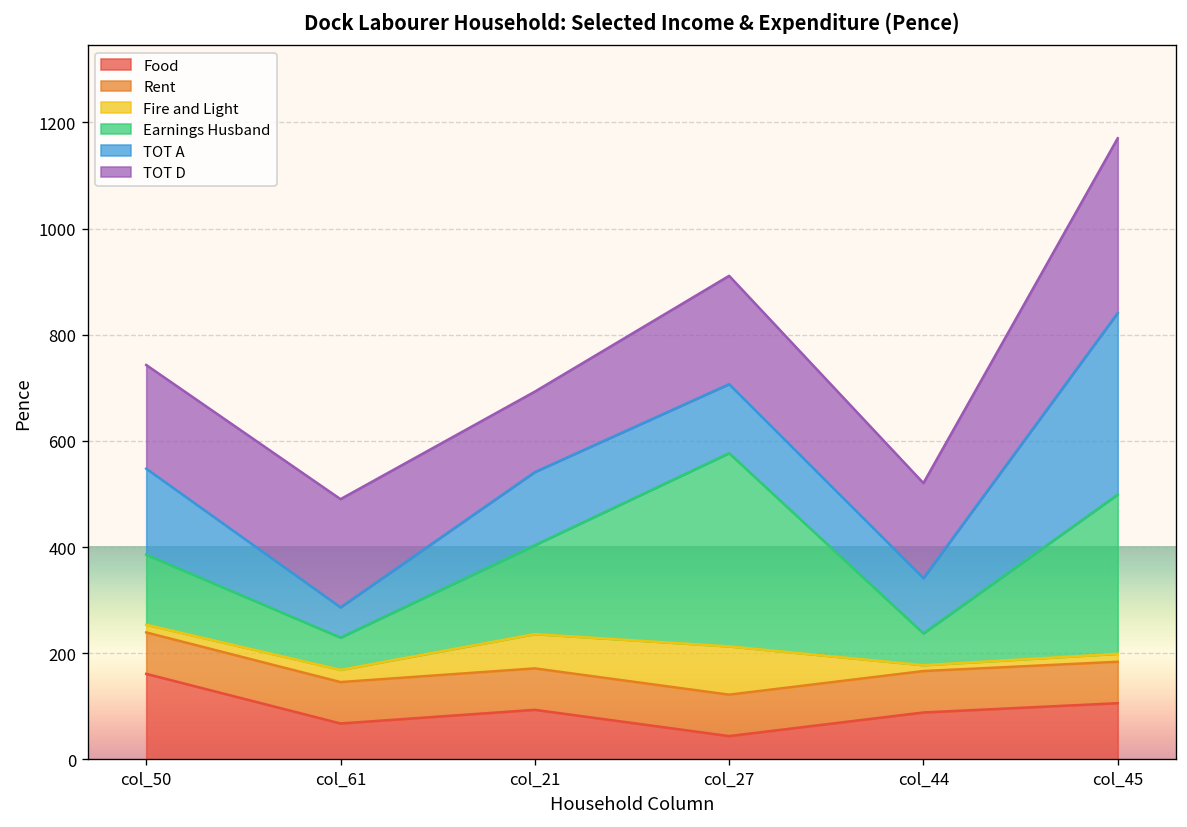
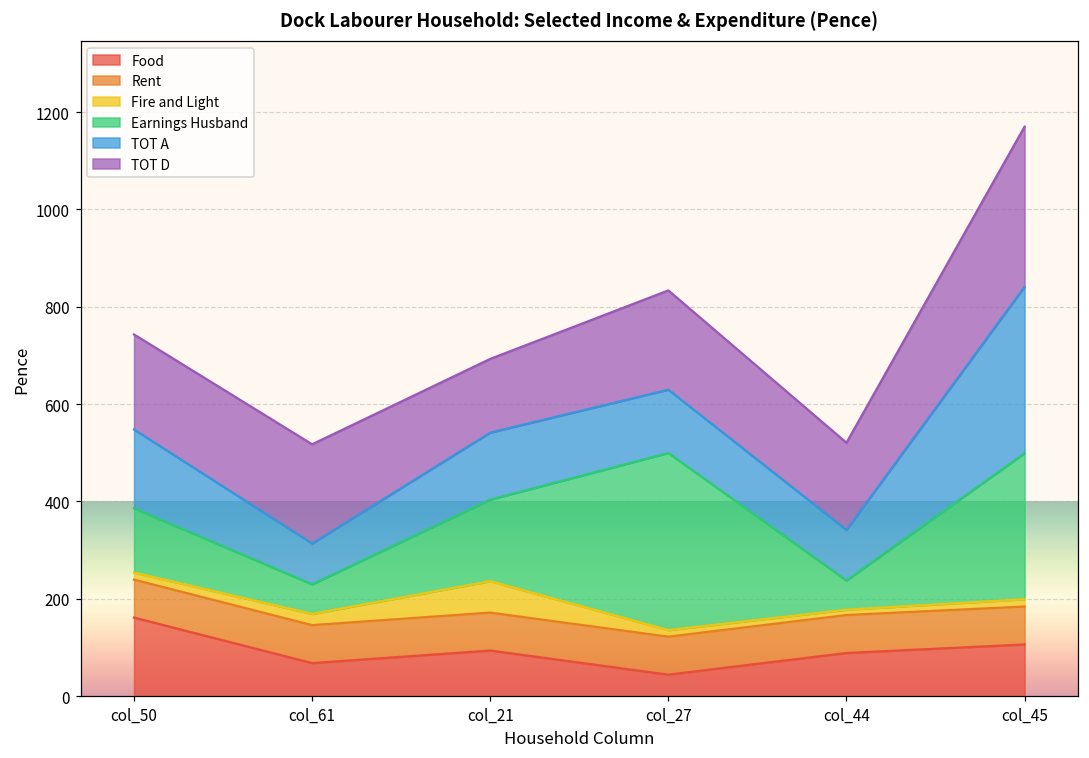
  {
    "Fire and Light": {
      "col_50": 10,
      "col_61": 20,
      "col_21": 60,
-     "col_27": 90,
+     "col_27": 10,
      "col_44": 10,
      "col_45": 20
    },
    "Earnings Husband": {
      "col_50": 130,
      "col_61": 60,
      "col_21": 170,
      "col_27": 360,
      "col_44": 60,
      "col_45": 300
    },
    "TOT A": {
      "col_50": 160,
-     "col_61": 60,
+     "col_61": 80,
      "col_21": 140,
      "col_27": 130,
      "col_44": 100,
      "col_45": 340
    },
    "TOT D": {
      "col_50": 200,
      "col_61": 200,
      "col_21": 150,
      "col_27": 200,
      "col_44": 180,
      "col_45": 330
    }
  }
